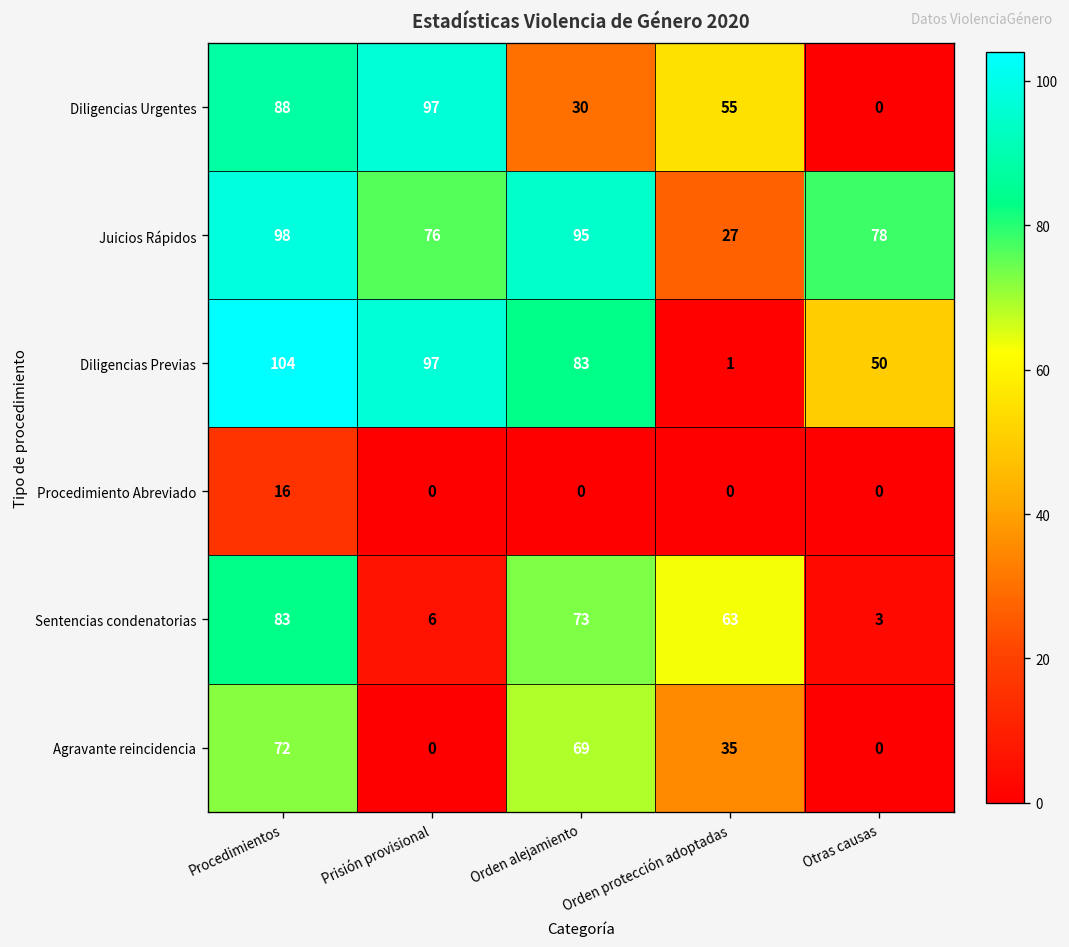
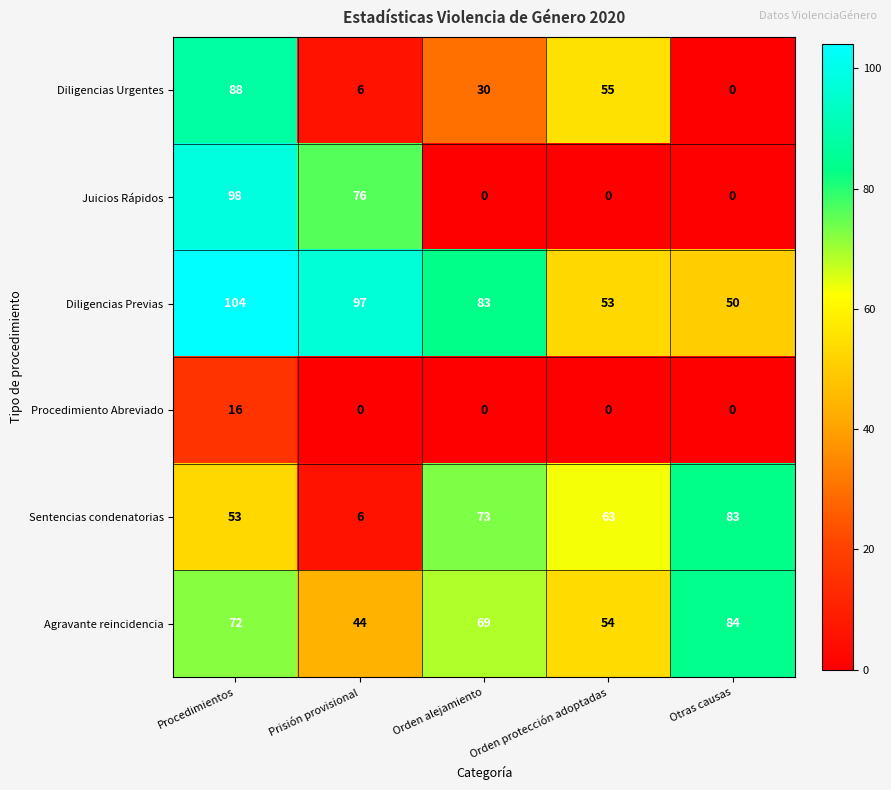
  {
    "Diligencias Urgentes": {
      "Procedimientos": 88,
-     "Prisión provisional": 97,
+     "Prisión provisional": 6,
      "Orden alejamiento": 30,
      "Orden protección adoptadas": 55,
      "Otras causas": 0
    },
    "Juicios Rápidos": {
      "Procedimientos": 98,
      "Prisión provisional": 76,
-     "Orden alejamiento": 95,
-     "Orden protección adoptadas": 27,
-     "Otras causas": 78
+     "Orden alejamiento": 0,
+     "Orden protección adoptadas": 0,
+     "Otras causas": 0
    },
    "Diligencias Previas": {
      "Procedimientos": 104,
      "Prisión provisional": 97,
      "Orden alejamiento": 83,
-     "Orden protección adoptadas": 1,
+     "Orden protección adoptadas": 53,
      "Otras causas": 50
    },
    "Procedimiento Abreviado": {
      "Procedimientos": 16,
      "Prisión provisional": 0,
      "Orden alejamiento": 0,
      "Orden protección adoptadas": 0,
      "Otras causas": 0
    },
    "Sentencias condenatorias": {
-     "Procedimientos": 83,
+     "Procedimientos": 53,
      "Prisión provisional": 6,
      "Orden alejamiento": 73,
      "Orden protección adoptadas": 63,
-     "Otras causas": 3
+     "Otras causas": 83
    },
    "Agravante reincidencia": {
      "Procedimientos": 72,
-     "Prisión provisional": 0,
+     "Prisión provisional": 44,
      "Orden alejamiento": 69,
-     "Orden protección adoptadas": 35,
-     "Otras causas": 0
+     "Orden protección adoptadas": 54,
+     "Otras causas": 84
    }
  }
